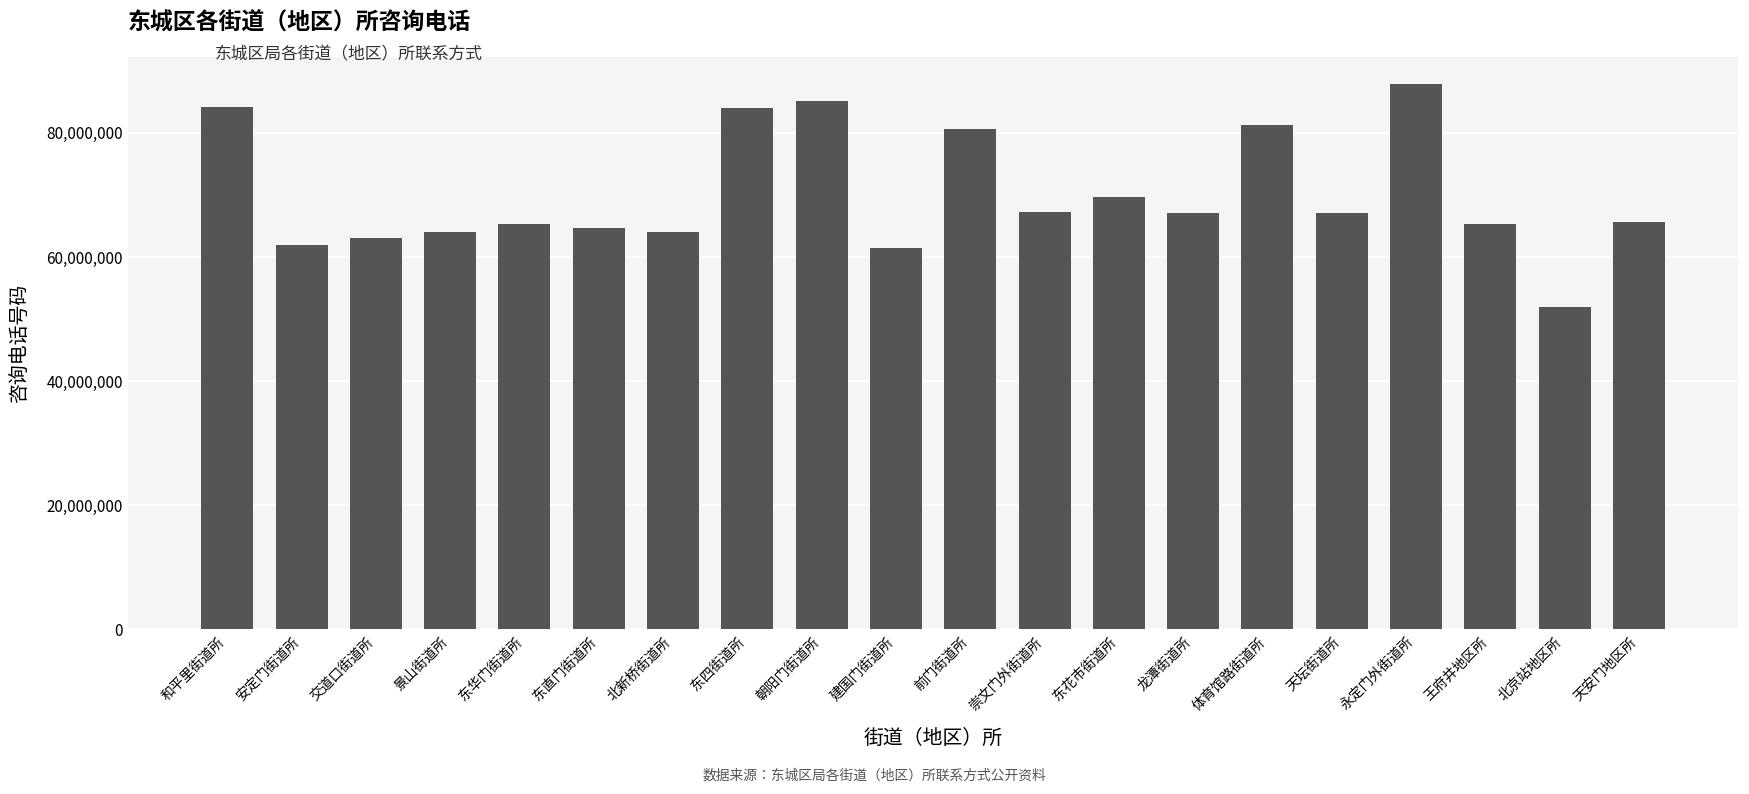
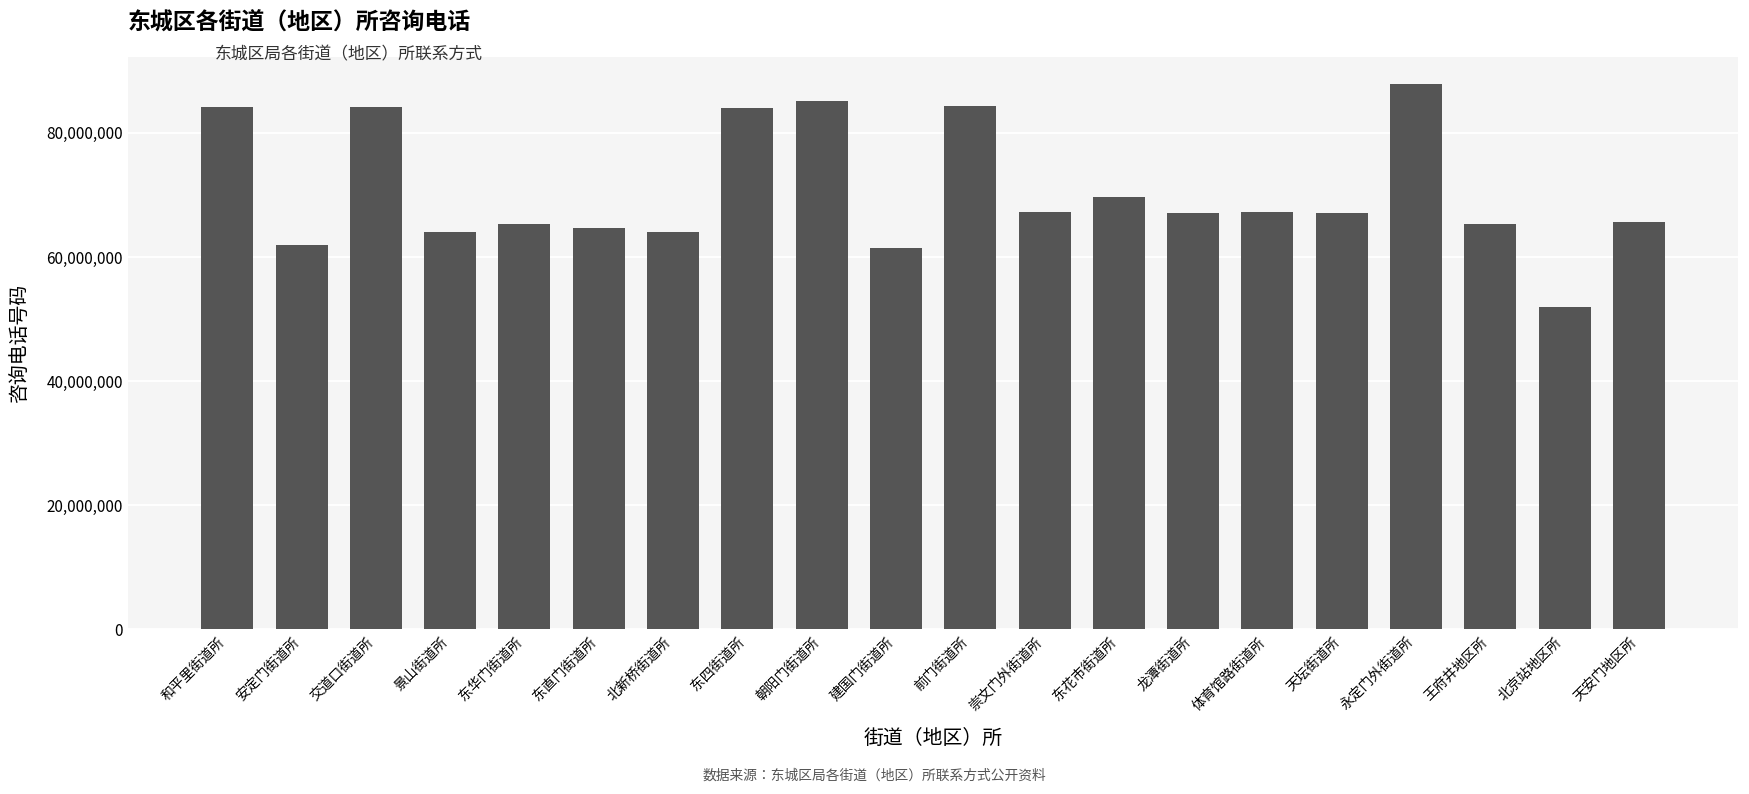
  {
    "和平里街道所": "84,000,000",
    "安定门街道所": "62,000,000",
-   "交道口街道所": "63,000,000",
+   "交道口街道所": "84,000,000",
    "景山街道所": "64,000,000",
    "东华门街道所": "65,000,000",
    "东直门街道所": "65,000,000",
    "北新桥街道所": "64,000,000",
    "东四街道所": "84,000,000",
    "朝阳门街道所": "85,000,000",
    "建国门街道所": "61,000,000",
-   "前门街道所": "81,000,000",
+   "前门街道所": "84,000,000",
    "崇文门外街道所": "67,000,000",
    "东花市街道所": "70,000,000",
    "龙潭街道所": "67,000,000",
-   "体育馆路街道所": "81,000,000",
+   "体育馆路街道所": "67,000,000",
    "天坛街道所": "67,000,000",
    "永定门外街道所": "88,000,000",
    "王府井地区所": "65,000,000",
    "北京站地区所": "52,000,000",
    "天安门地区所": "66,000,000"
  }
